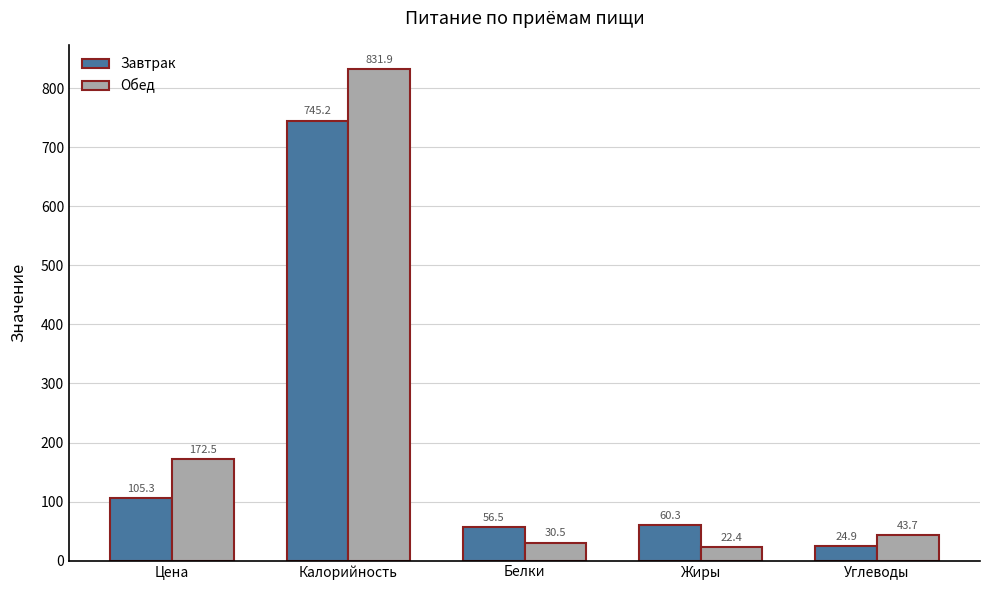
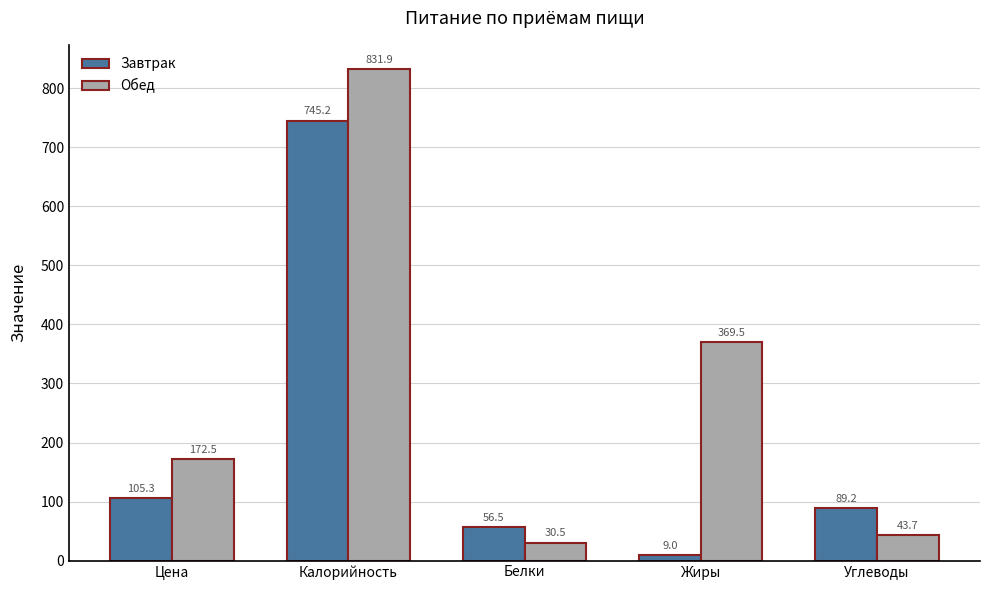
  {
    "Завтрак": {
      "Цена": 105.3,
      "Калорийность": 745.2,
      "Белки": 56.5,
-     "Жиры": 60.3,
-     "Углеводы": 24.9
+     "Жиры": 9.0,
+     "Углеводы": 89.2
    },
    "Обед": {
      "Цена": 172.5,
      "Калорийность": 831.9,
      "Белки": 30.5,
-     "Жиры": 22.4,
+     "Жиры": 369.5,
      "Углеводы": 43.7
    }
  }
